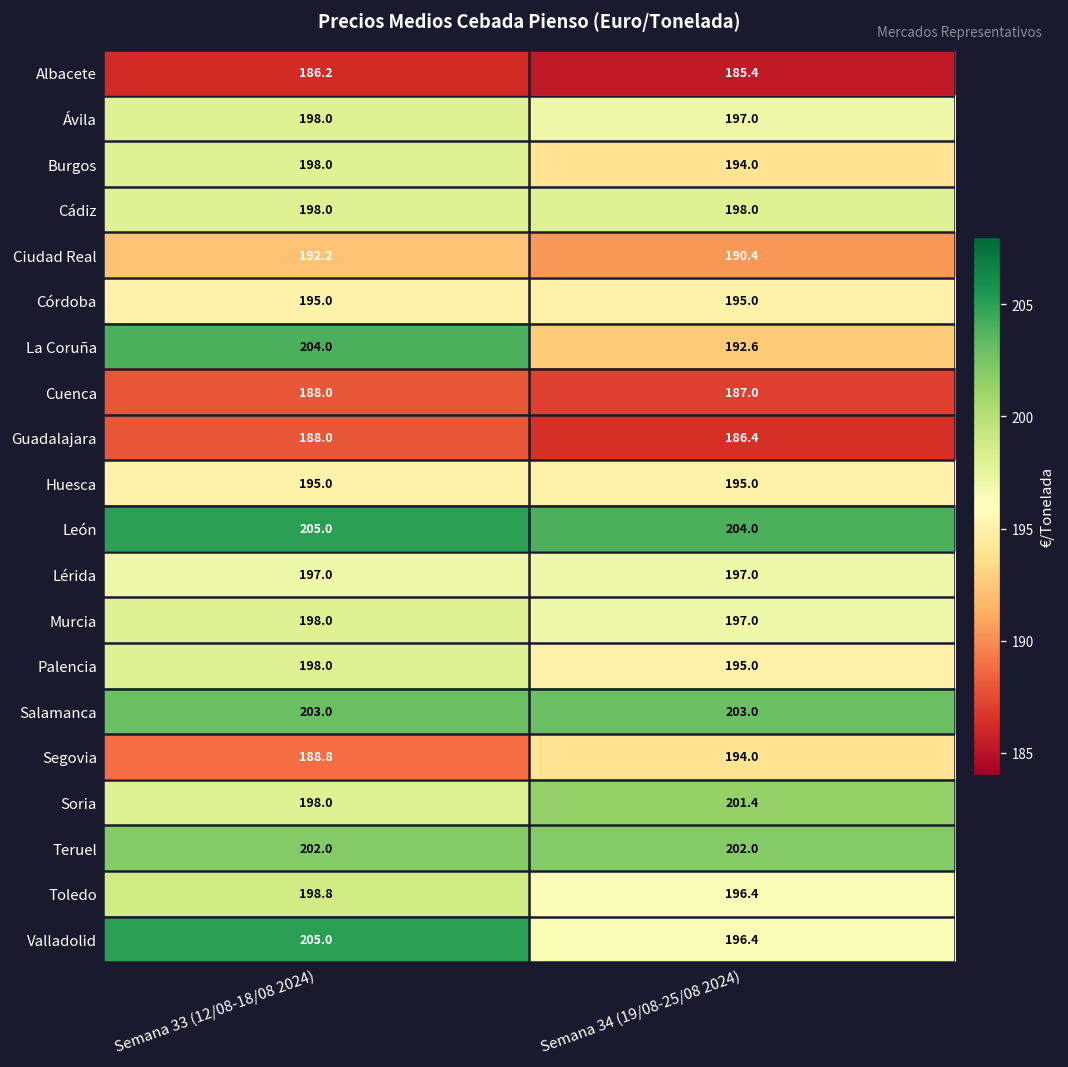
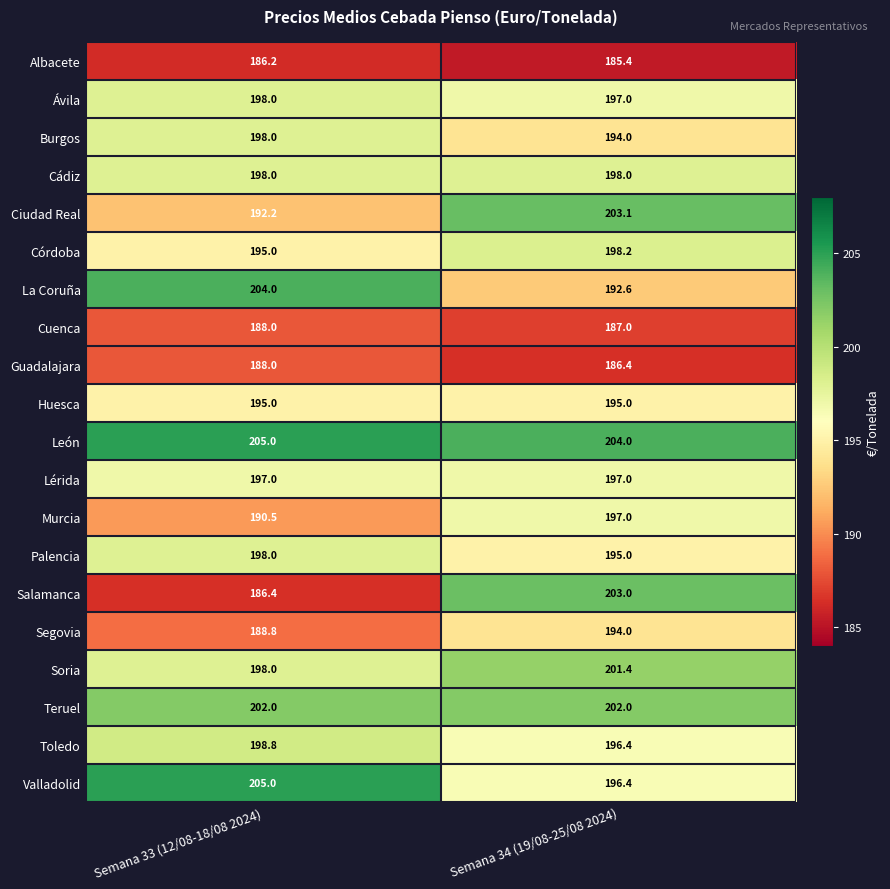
  {
    "Albacete": {
      "Semana 33 (12/08-18/08 2024)": 186.2,
      "Semana 34 (19/08-25/08 2024)": 185.4
    },
    "Ávila": {
      "Semana 33 (12/08-18/08 2024)": 198.0,
      "Semana 34 (19/08-25/08 2024)": 197.0
    },
    "Burgos": {
      "Semana 33 (12/08-18/08 2024)": 198.0,
      "Semana 34 (19/08-25/08 2024)": 194.0
    },
    "Cádiz": {
      "Semana 33 (12/08-18/08 2024)": 198.0,
      "Semana 34 (19/08-25/08 2024)": 198.0
    },
    "Ciudad Real": {
      "Semana 33 (12/08-18/08 2024)": 192.2,
-     "Semana 34 (19/08-25/08 2024)": 190.4
+     "Semana 34 (19/08-25/08 2024)": 203.1
    },
    "Córdoba": {
      "Semana 33 (12/08-18/08 2024)": 195.0,
-     "Semana 34 (19/08-25/08 2024)": 195.0
+     "Semana 34 (19/08-25/08 2024)": 198.2
    },
    "La Coruña": {
      "Semana 33 (12/08-18/08 2024)": 204.0,
      "Semana 34 (19/08-25/08 2024)": 192.6
    },
    "Cuenca": {
      "Semana 33 (12/08-18/08 2024)": 188.0,
      "Semana 34 (19/08-25/08 2024)": 187.0
    },
    "Guadalajara": {
      "Semana 33 (12/08-18/08 2024)": 188.0,
      "Semana 34 (19/08-25/08 2024)": 186.4
    },
    "Huesca": {
      "Semana 33 (12/08-18/08 2024)": 195.0,
      "Semana 34 (19/08-25/08 2024)": 195.0
    },
    "León": {
      "Semana 33 (12/08-18/08 2024)": 205.0,
      "Semana 34 (19/08-25/08 2024)": 204.0
    },
    "Lérida": {
      "Semana 33 (12/08-18/08 2024)": 197.0,
      "Semana 34 (19/08-25/08 2024)": 197.0
    },
    "Murcia": {
-     "Semana 33 (12/08-18/08 2024)": 198.0,
+     "Semana 33 (12/08-18/08 2024)": 190.5,
      "Semana 34 (19/08-25/08 2024)": 197.0
    },
    "Palencia": {
      "Semana 33 (12/08-18/08 2024)": 198.0,
      "Semana 34 (19/08-25/08 2024)": 195.0
    },
    "Salamanca": {
-     "Semana 33 (12/08-18/08 2024)": 203.0,
+     "Semana 33 (12/08-18/08 2024)": 186.4,
      "Semana 34 (19/08-25/08 2024)": 203.0
    },
    "Segovia": {
      "Semana 33 (12/08-18/08 2024)": 188.8,
      "Semana 34 (19/08-25/08 2024)": 194.0
    },
    "Soria": {
      "Semana 33 (12/08-18/08 2024)": 198.0,
      "Semana 34 (19/08-25/08 2024)": 201.4
    },
    "Teruel": {
      "Semana 33 (12/08-18/08 2024)": 202.0,
      "Semana 34 (19/08-25/08 2024)": 202.0
    },
    "Toledo": {
      "Semana 33 (12/08-18/08 2024)": 198.8,
      "Semana 34 (19/08-25/08 2024)": 196.4
    },
    "Valladolid": {
      "Semana 33 (12/08-18/08 2024)": 205.0,
      "Semana 34 (19/08-25/08 2024)": 196.4
    }
  }
